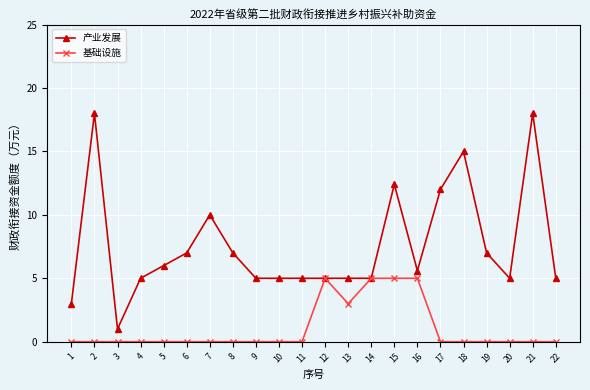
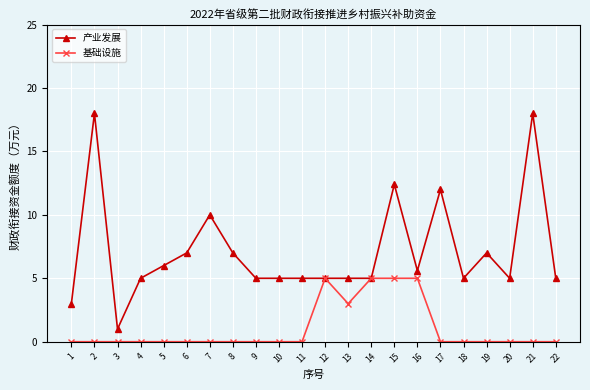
  {
    "产业发展": {
      "1": 3,
      "2": 18,
      "3": 1,
      "4": 5,
      "5": 6,
      "6": 7,
      "7": 10,
      "8": 7,
      "9": 5,
      "10": 5,
      "11": 5,
      "13": 5,
      "15": 12.4,
      "16": 5.6,
      "17": 12,
-     "18": 15,
+     "18": 5,
      "19": 7,
      "20": 5,
      "21": 18,
      "22": 5
    },
    "基础设施": {
      "1": 0,
      "2": 0,
      "3": 0,
      "4": 0,
      "5": 0,
      "6": 0,
      "7": 0,
      "8": 0,
      "9": 0,
      "10": 0,
      "11": 0,
      "13": 3,
      "15": 5,
      "16": 5,
      "17": 0,
      "18": 0,
      "19": 0,
      "20": 0,
      "21": 0,
      "22": 0
    }
  }
